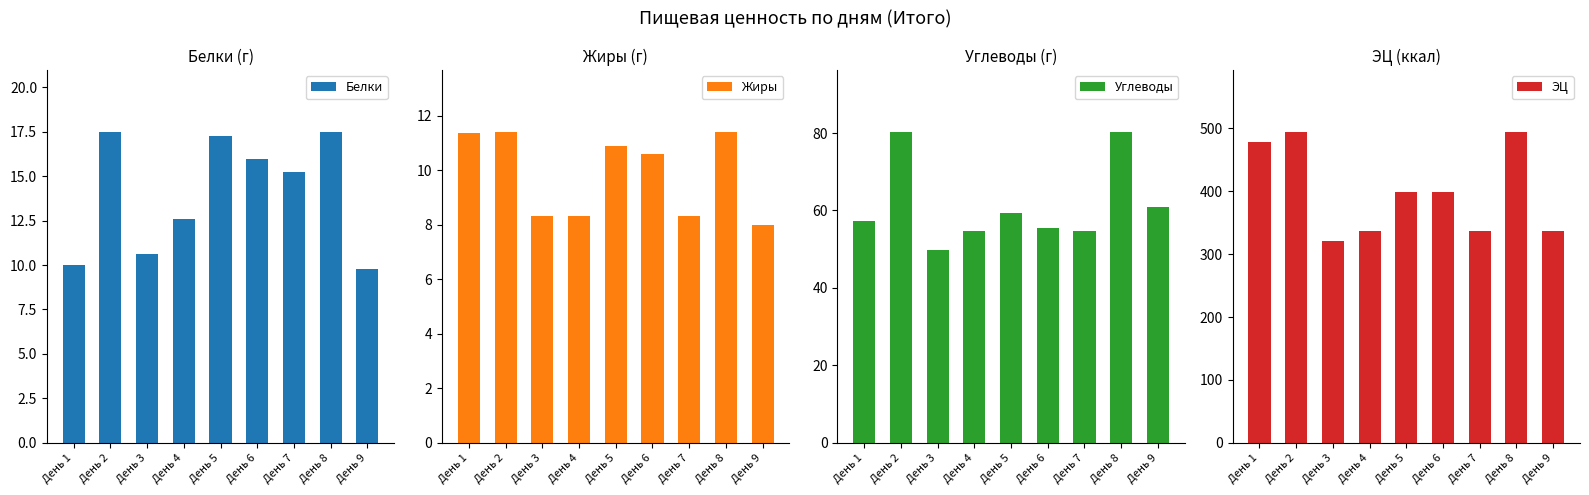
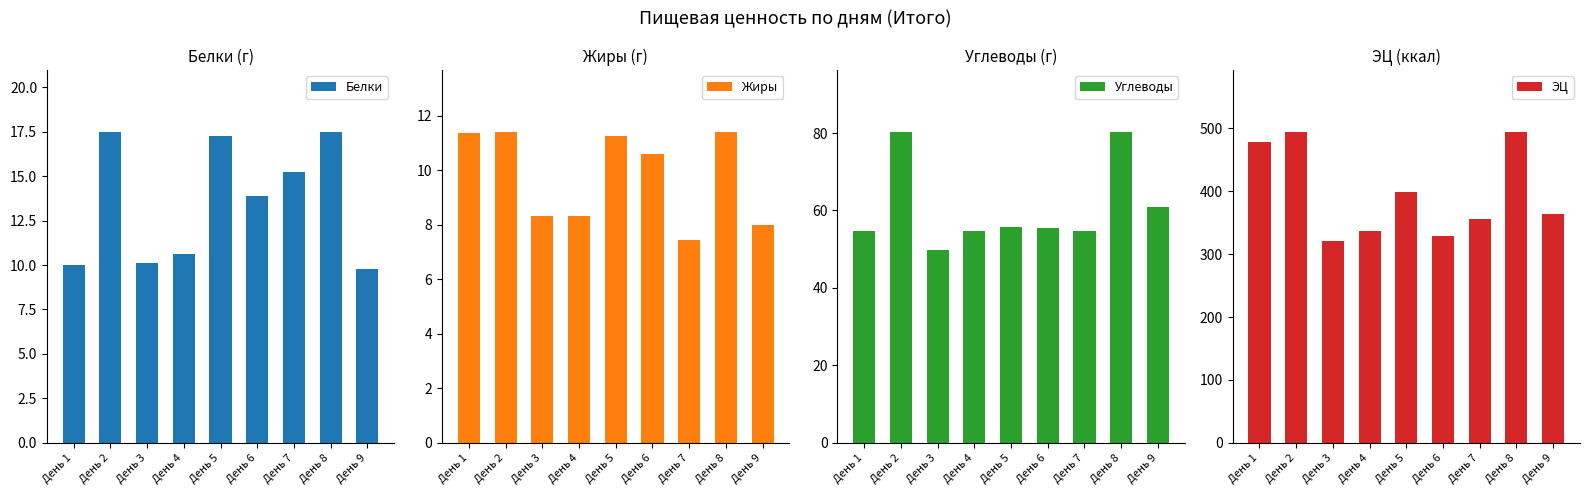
  {
    "Белки (г)": {
      "День 1": 10.0,
      "День 2": 17.5,
-     "День 3": 10.6,
-     "День 4": 12.6,
+     "День 3": 10.1,
+     "День 4": 10.6,
      "День 5": 17.3,
-     "День 6": 16.0,
+     "День 6": 13.9,
      "День 7": 15.2,
      "День 8": 17.5,
      "День 9": 9.8
    },
    "Жиры (г)": {
      "День 1": 11.4,
      "День 2": 11.4,
      "День 3": 8.3,
      "День 4": 8.3,
-     "День 5": 10.9,
+     "День 5": 11.3,
      "День 6": 10.6,
-     "День 7": 8.3,
+     "День 7": 7.5,
      "День 8": 11.4,
      "День 9": 8.0
    },
    "Углеводы (г)": {
-     "День 1": 57,
+     "День 1": 55,
      "День 2": 80,
      "День 3": 50,
      "День 4": 55,
-     "День 5": 59,
+     "День 5": 56,
      "День 6": 55,
      "День 7": 55,
      "День 8": 80,
      "День 9": 61
    },
    "ЭЦ (ккал)": {
      "День 1": 480,
      "День 2": 490,
      "День 3": 320,
      "День 4": 340,
      "День 5": 400,
-     "День 6": 400,
-     "День 7": 340,
+     "День 6": 330,
+     "День 7": 360,
      "День 8": 490,
-     "День 9": 340
+     "День 9": 360
    }
  }
